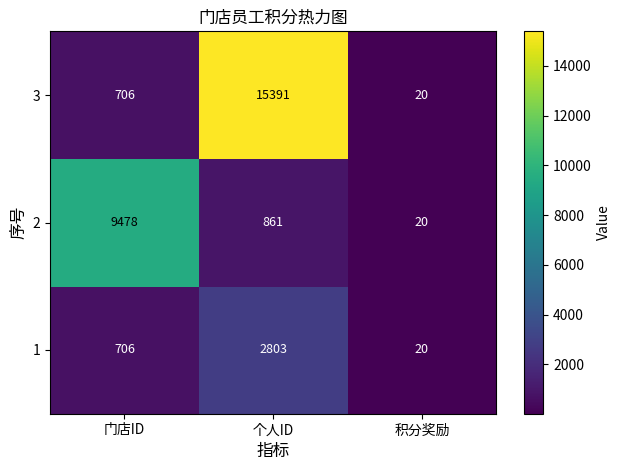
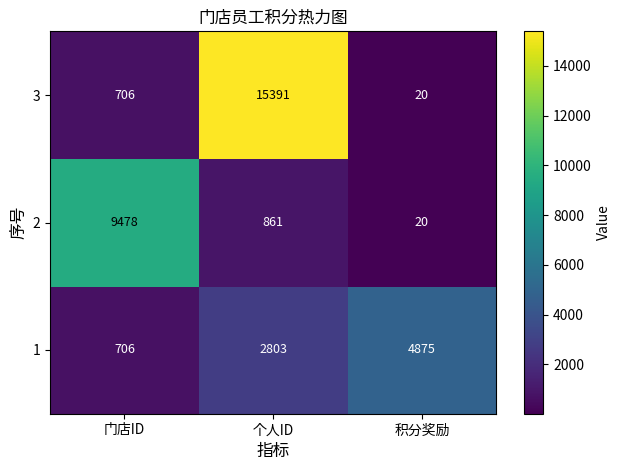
  {
    "3": {
      "门店ID": 706,
      "个人ID": 15391,
      "积分奖励": 20
    },
    "2": {
      "门店ID": 9478,
      "个人ID": 861,
      "积分奖励": 20
    },
    "1": {
      "门店ID": 706,
      "个人ID": 2803,
-     "积分奖励": 20
+     "积分奖励": 4875
    }
  }
